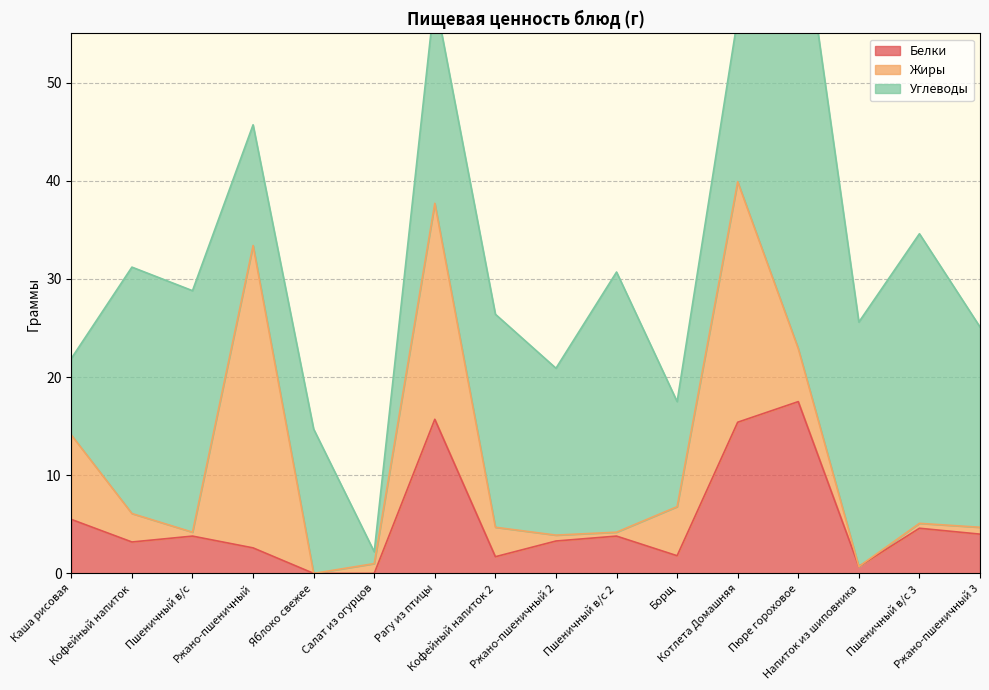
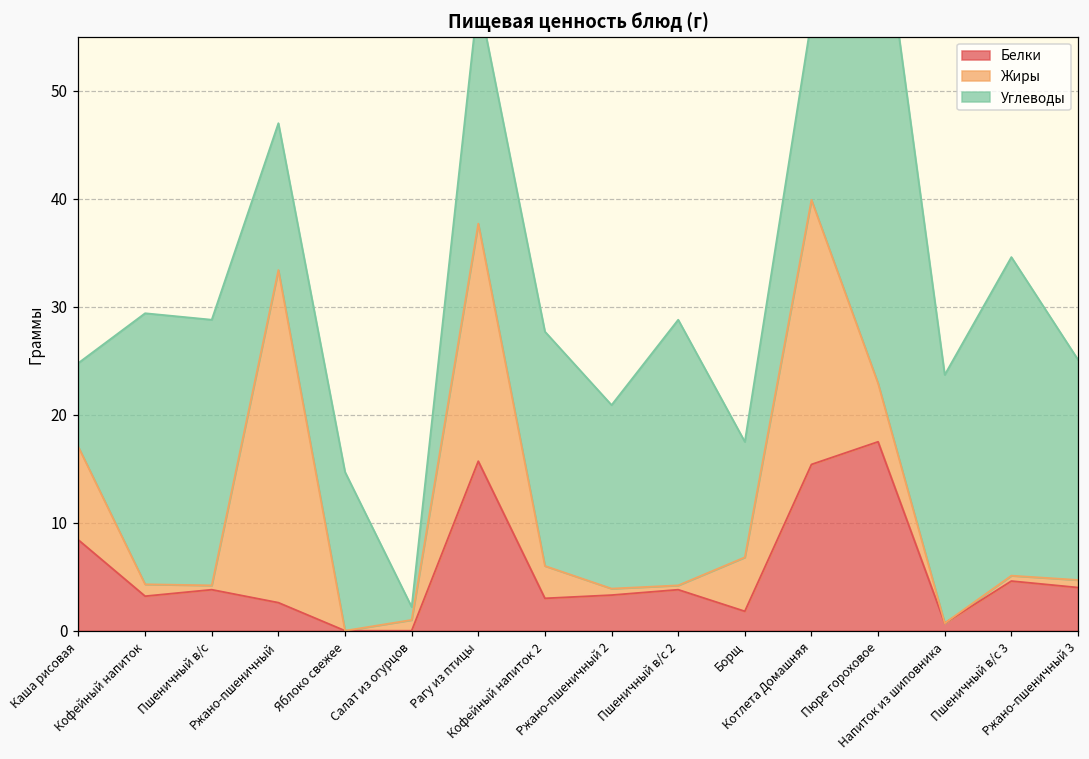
  {
    "Белки": {
-     "Каша рисовая": 6,
+     "Каша рисовая": 8,
      "Кофейный напиток": 3,
      "Пшеничный в/с": 4,
      "Ржано-пшеничный": 3,
      "Салат из огурцов": 0,
      "Рагу из птицы": 16,
-     "Кофейный напиток 2": 2,
+     "Кофейный напиток 2": 3,
      "Ржано-пшеничный 2": 3,
      "Пшеничный в/с 2": 4,
      "Борщ": 2,
      "Котлета Домашняя": 15,
      "Пюре гороховое": 18,
      "Пшеничный в/с 3": 5,
      "Ржано-пшеничный 3": 4
    },
    "Жиры": {
      "Каша рисовая": 9,
-     "Кофейный напиток": 3,
+     "Кофейный напиток": 1,
      "Пшеничный в/с": 0,
      "Ржано-пшеничный": 31,
      "Салат из огурцов": 1,
      "Рагу из птицы": 22,
      "Кофейный напиток 2": 3,
      "Ржано-пшеничный 2": 1,
      "Пшеничный в/с 2": 0,
      "Борщ": 5,
      "Котлета Домашняя": 25,
      "Пюре гороховое": 5,
      "Пшеничный в/с 3": 1,
      "Ржано-пшеничный 3": 1
    },
    "Углеводы": {
      "Каша рисовая": 8,
      "Кофейный напиток": 25,
      "Пшеничный в/с": 25,
-     "Ржано-пшеничный": 12,
+     "Ржано-пшеничный": 14,
      "Яблоко свежее": 15,
      "Салат из огурцов": 1,
      "Кофейный напиток 2": 22,
      "Ржано-пшеничный 2": 17,
-     "Пшеничный в/с 2": 27,
+     "Пшеничный в/с 2": 25,
      "Борщ": 11,
-     "Напиток из шиповника": 25,
+     "Напиток из шиповника": 23,
      "Пшеничный в/с 3": 30,
      "Ржано-пшеничный 3": 20
    }
  }
